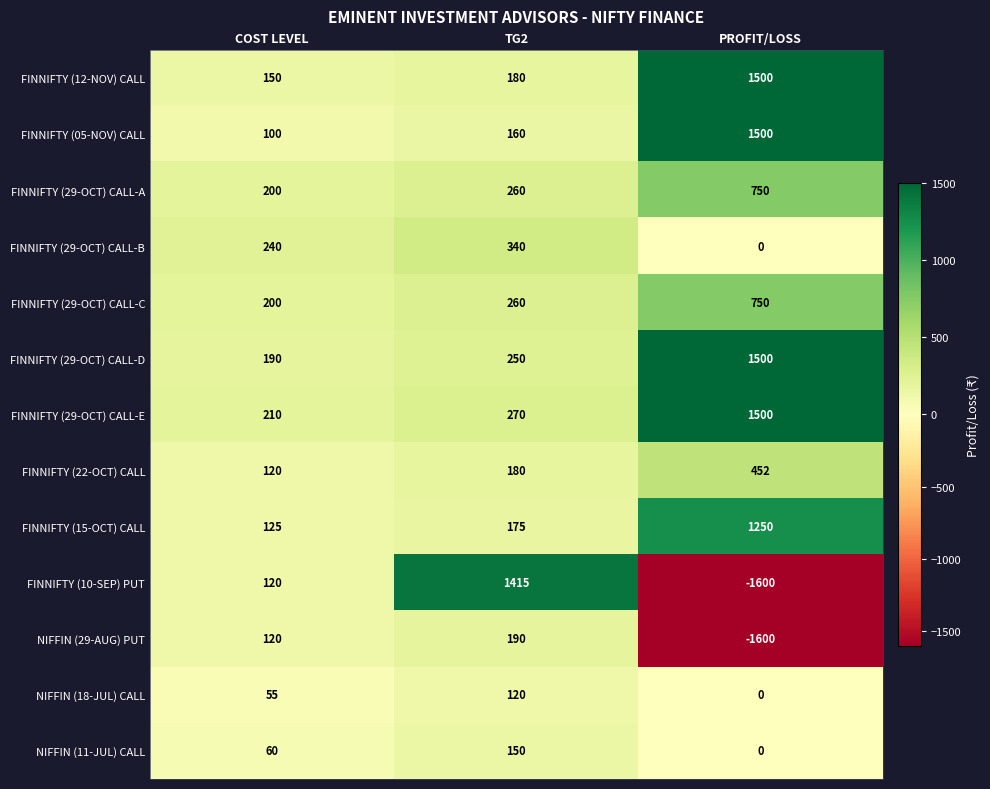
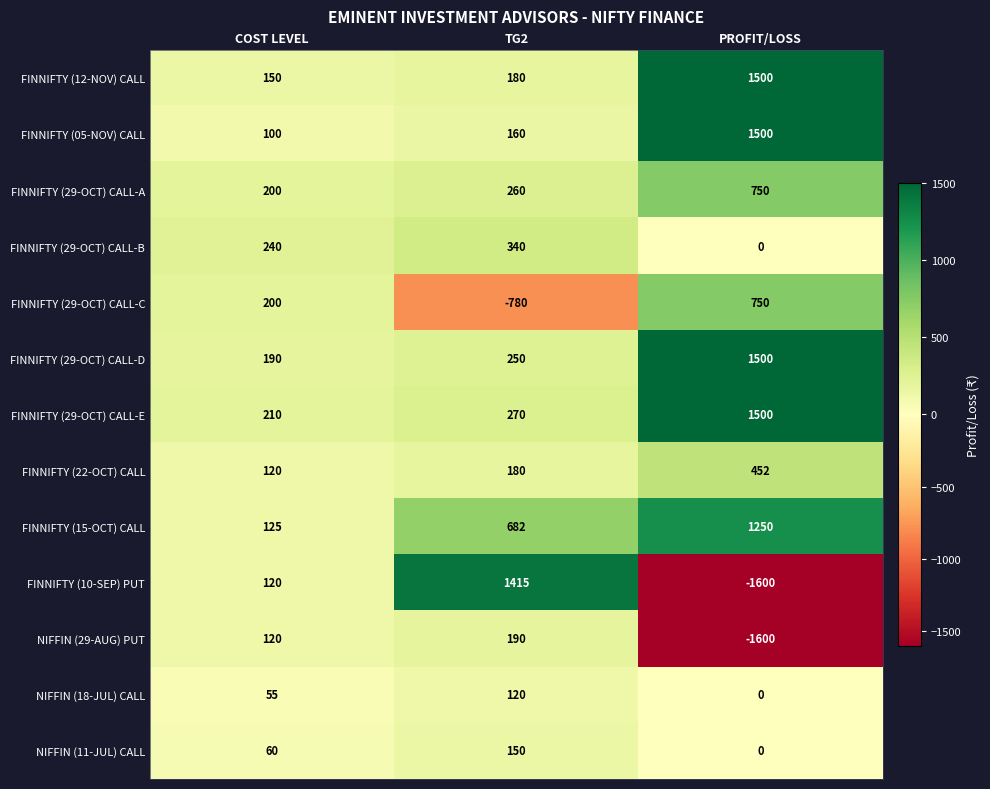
  {
    "FINNIFTY (12-NOV) CALL": {
      "COST LEVEL": 150,
      "TG2": 180,
      "PROFIT/LOSS": 1500
    },
    "FINNIFTY (05-NOV) CALL": {
      "COST LEVEL": 100,
      "TG2": 160,
      "PROFIT/LOSS": 1500
    },
    "FINNIFTY (29-OCT) CALL-A": {
      "COST LEVEL": 200,
      "TG2": 260,
      "PROFIT/LOSS": 750
    },
    "FINNIFTY (29-OCT) CALL-B": {
      "COST LEVEL": 240,
      "TG2": 340,
      "PROFIT/LOSS": 0
    },
    "FINNIFTY (29-OCT) CALL-C": {
      "COST LEVEL": 200,
-     "TG2": 260,
+     "TG2": -780,
      "PROFIT/LOSS": 750
    },
    "FINNIFTY (29-OCT) CALL-D": {
      "COST LEVEL": 190,
      "TG2": 250,
      "PROFIT/LOSS": 1500
    },
    "FINNIFTY (29-OCT) CALL-E": {
      "COST LEVEL": 210,
      "TG2": 270,
      "PROFIT/LOSS": 1500
    },
    "FINNIFTY (22-OCT) CALL": {
      "COST LEVEL": 120,
      "TG2": 180,
      "PROFIT/LOSS": 452
    },
    "FINNIFTY (15-OCT) CALL": {
      "COST LEVEL": 125,
-     "TG2": 175,
+     "TG2": 682,
      "PROFIT/LOSS": 1250
    },
    "FINNIFTY (10-SEP) PUT": {
      "COST LEVEL": 120,
      "TG2": 1415,
      "PROFIT/LOSS": -1600
    },
    "NIFFIN (29-AUG) PUT": {
      "COST LEVEL": 120,
      "TG2": 190,
      "PROFIT/LOSS": -1600
    },
    "NIFFIN (18-JUL) CALL": {
      "COST LEVEL": 55,
      "TG2": 120,
      "PROFIT/LOSS": 0
    },
    "NIFFIN (11-JUL) CALL": {
      "COST LEVEL": 60,
      "TG2": 150,
      "PROFIT/LOSS": 0
    }
  }
